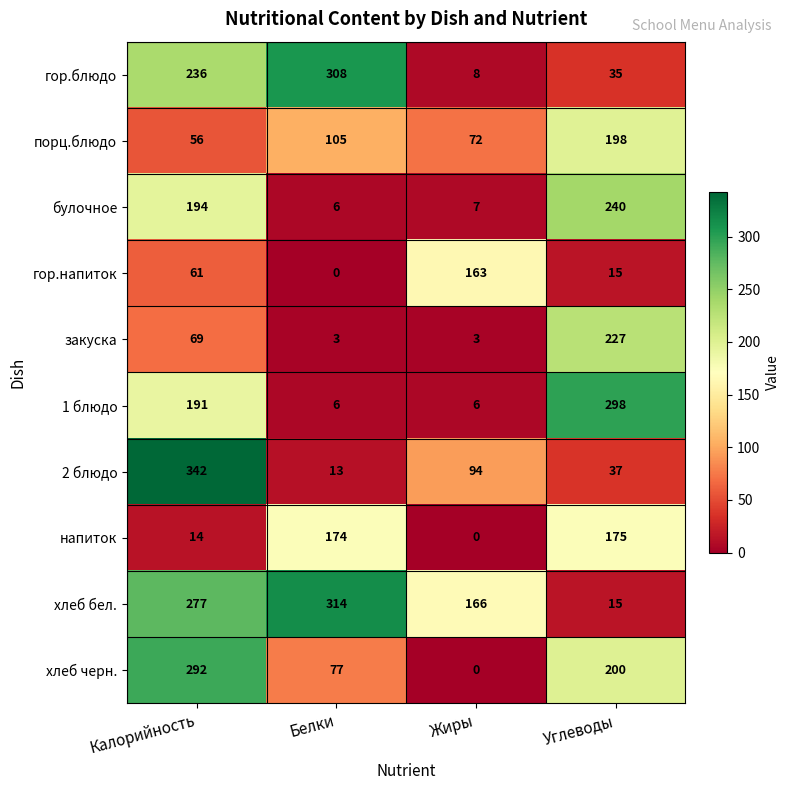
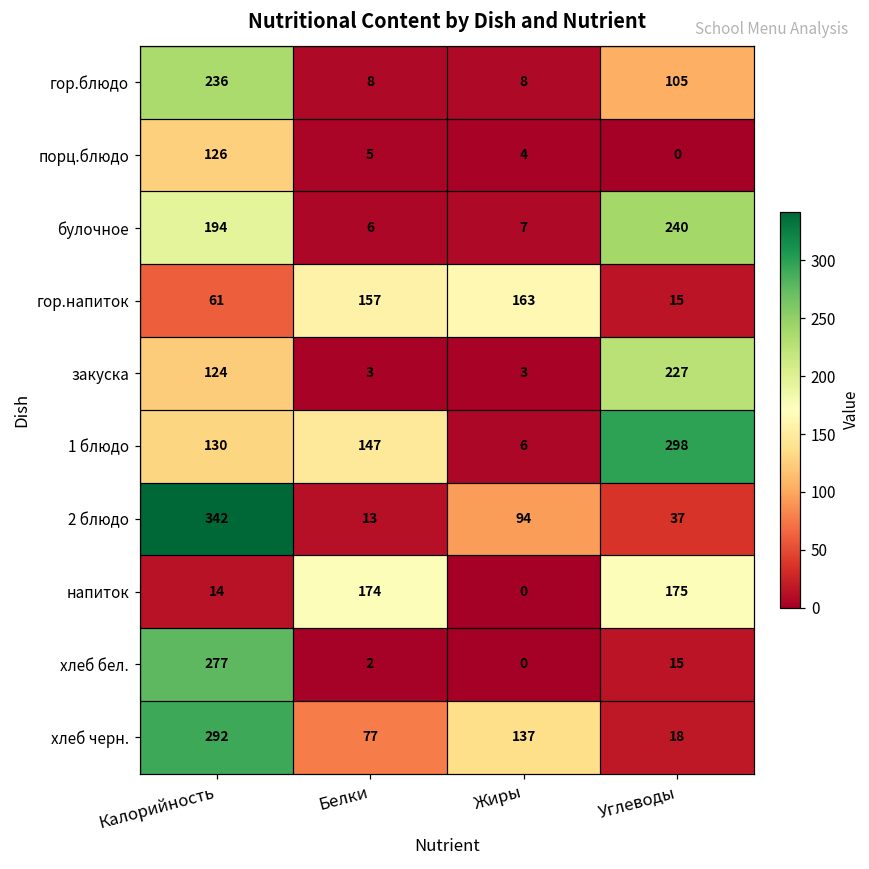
  {
    "гор.блюдо": {
      "Калорийность": 236,
-     "Белки": 308,
+     "Белки": 8,
      "Жиры": 8,
-     "Углеводы": 35
+     "Углеводы": 105
    },
    "порц.блюдо": {
-     "Калорийность": 56,
-     "Белки": 105,
-     "Жиры": 72,
-     "Углеводы": 198
+     "Калорийность": 126,
+     "Белки": 5,
+     "Жиры": 4,
+     "Углеводы": 0
    },
    "булочное": {
      "Калорийность": 194,
      "Белки": 6,
      "Жиры": 7,
      "Углеводы": 240
    },
    "гор.напиток": {
      "Калорийность": 61,
-     "Белки": 0,
+     "Белки": 157,
      "Жиры": 163,
      "Углеводы": 15
    },
    "закуска": {
-     "Калорийность": 69,
+     "Калорийность": 124,
      "Белки": 3,
      "Жиры": 3,
      "Углеводы": 227
    },
    "1 блюдо": {
-     "Калорийность": 191,
-     "Белки": 6,
+     "Калорийность": 130,
+     "Белки": 147,
      "Жиры": 6,
      "Углеводы": 298
    },
    "2 блюдо": {
      "Калорийность": 342,
      "Белки": 13,
      "Жиры": 94,
      "Углеводы": 37
    },
    "напиток": {
      "Калорийность": 14,
      "Белки": 174,
      "Жиры": 0,
      "Углеводы": 175
    },
    "хлеб бел.": {
      "Калорийность": 277,
-     "Белки": 314,
-     "Жиры": 166,
+     "Белки": 2,
+     "Жиры": 0,
      "Углеводы": 15
    },
    "хлеб черн.": {
      "Калорийность": 292,
      "Белки": 77,
-     "Жиры": 0,
-     "Углеводы": 200
+     "Жиры": 137,
+     "Углеводы": 18
    }
  }
